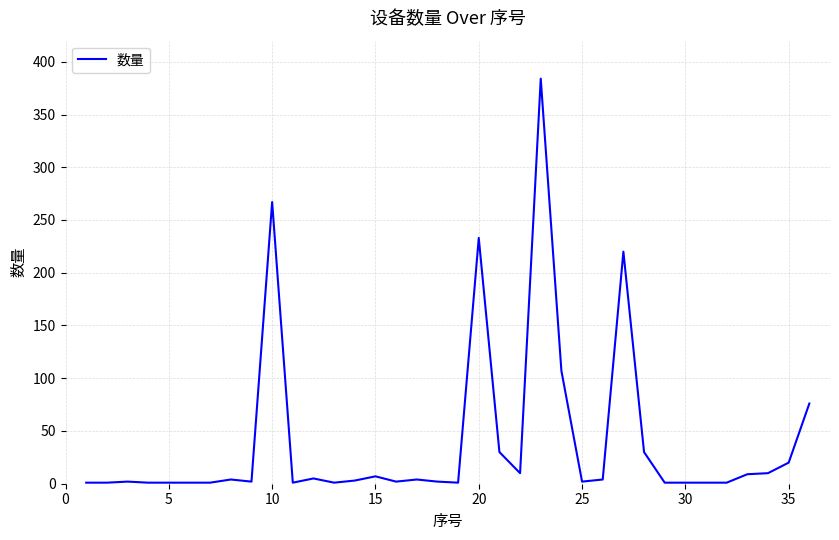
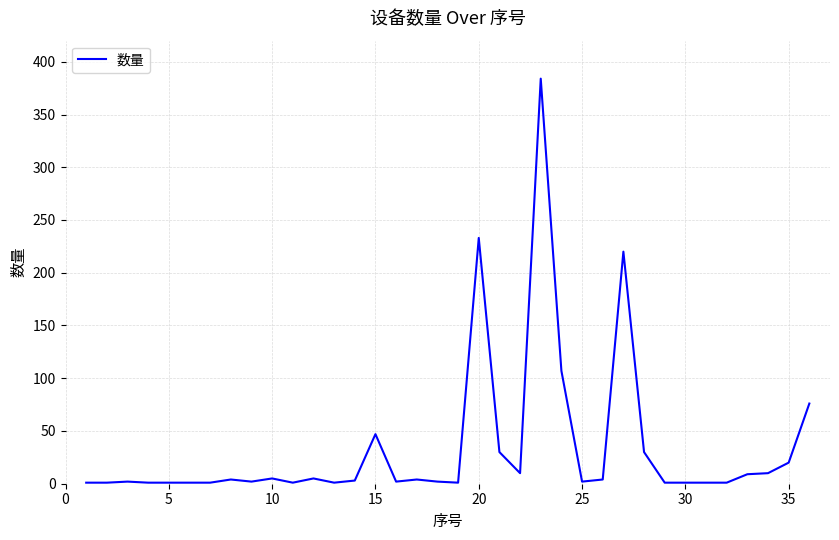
  {
    "5": 1,
-   "10": 267,
-   "15": 7,
+   "10": 5,
+   "15": 47,
    "20": 233,
    "25": 2,
    "30": 1,
    "35": 20
  }
